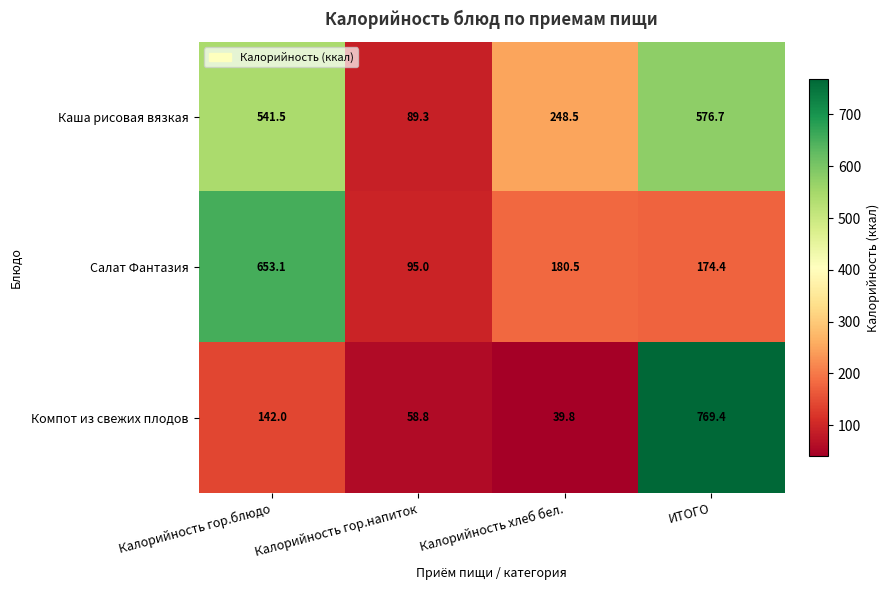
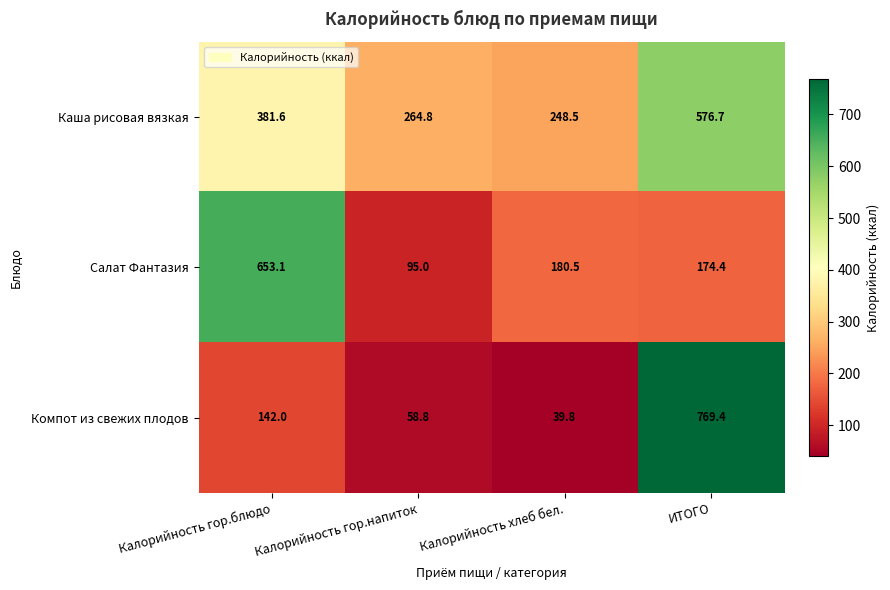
  {
    "Каша рисовая вязкая": {
-     "Калорийность гор.блюдо": 541.5,
-     "Калорийность гор.напиток": 89.3,
+     "Калорийность гор.блюдо": 381.6,
+     "Калорийность гор.напиток": 264.8,
      "Калорийность хлеб бел.": 248.5,
      "ИТОГО": 576.7
    },
    "Салат Фантазия": {
      "Калорийность гор.блюдо": 653.1,
      "Калорийность гор.напиток": 95.0,
      "Калорийность хлеб бел.": 180.5,
      "ИТОГО": 174.4
    },
    "Компот из свежих плодов": {
      "Калорийность гор.блюдо": 142.0,
      "Калорийность гор.напиток": 58.8,
      "Калорийность хлеб бел.": 39.8,
      "ИТОГО": 769.4
    }
  }
